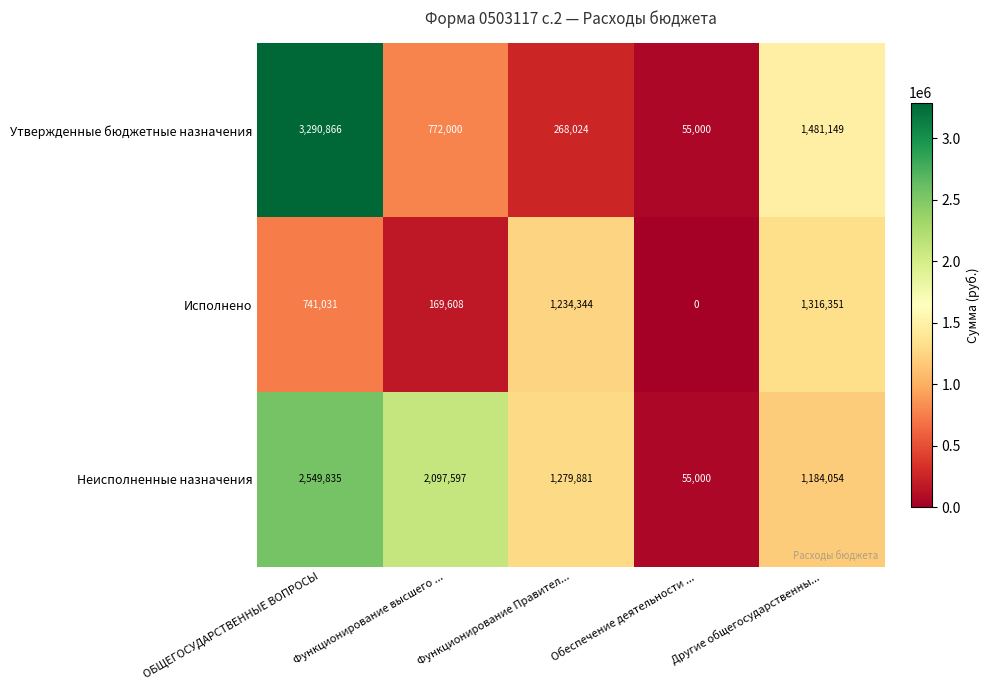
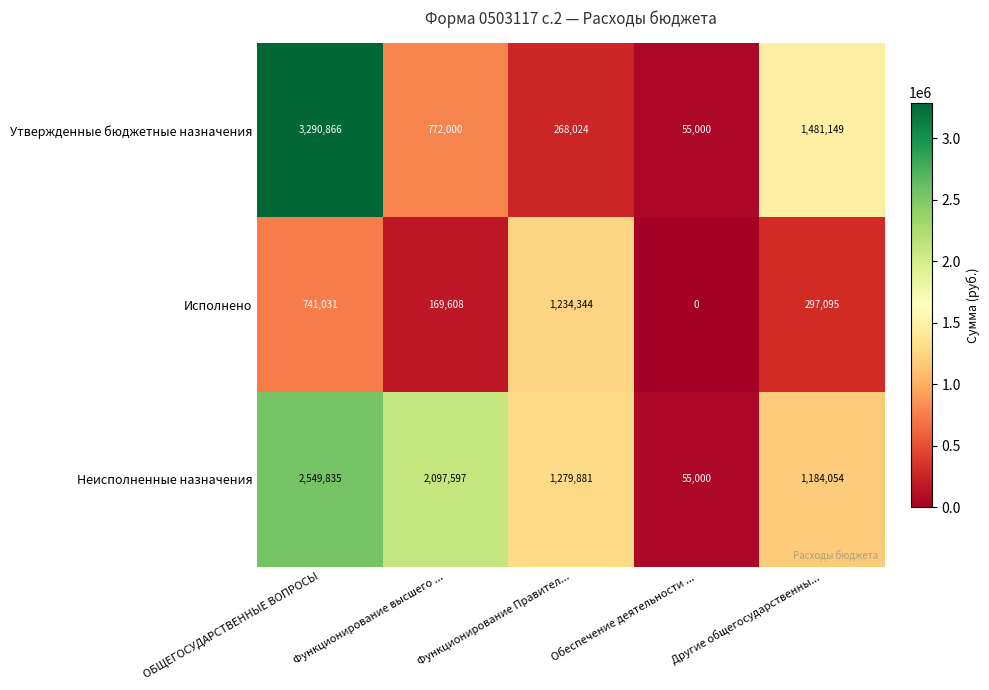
  {
    "Утвержденные бюджетные назначения": {
      "ОБЩЕГОСУДАРСТВЕННЫЕ ВОПРОСЫ": "3,290,866",
      "Функционирование высшего ...": "772,000",
      "Функционирование Правител...": "268,024",
      "Обеспечение деятельности ...": "55,000",
      "Другие общегосударственны...": "1,481,149"
    },
    "Исполнено": {
      "ОБЩЕГОСУДАРСТВЕННЫЕ ВОПРОСЫ": "741,031",
      "Функционирование высшего ...": "169,608",
      "Функционирование Правител...": "1,234,344",
      "Обеспечение деятельности ...": "0",
-     "Другие общегосударственны...": "1,316,351"
+     "Другие общегосударственны...": "297,095"
    },
    "Неисполненные назначения": {
      "ОБЩЕГОСУДАРСТВЕННЫЕ ВОПРОСЫ": "2,549,835",
      "Функционирование высшего ...": "2,097,597",
      "Функционирование Правител...": "1,279,881",
      "Обеспечение деятельности ...": "55,000"
    }
  }
